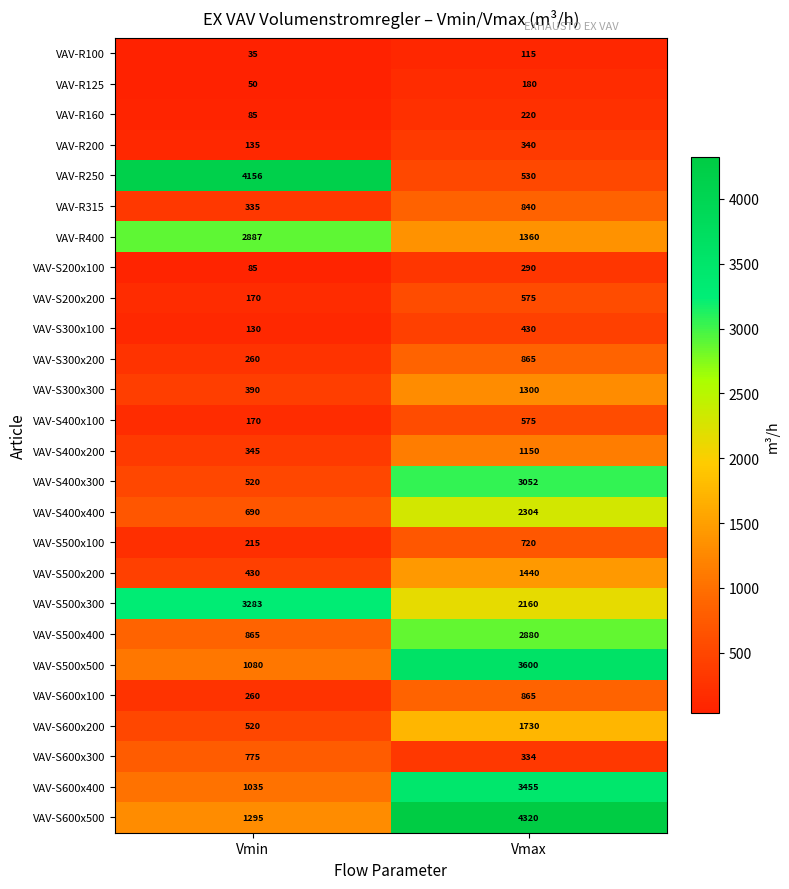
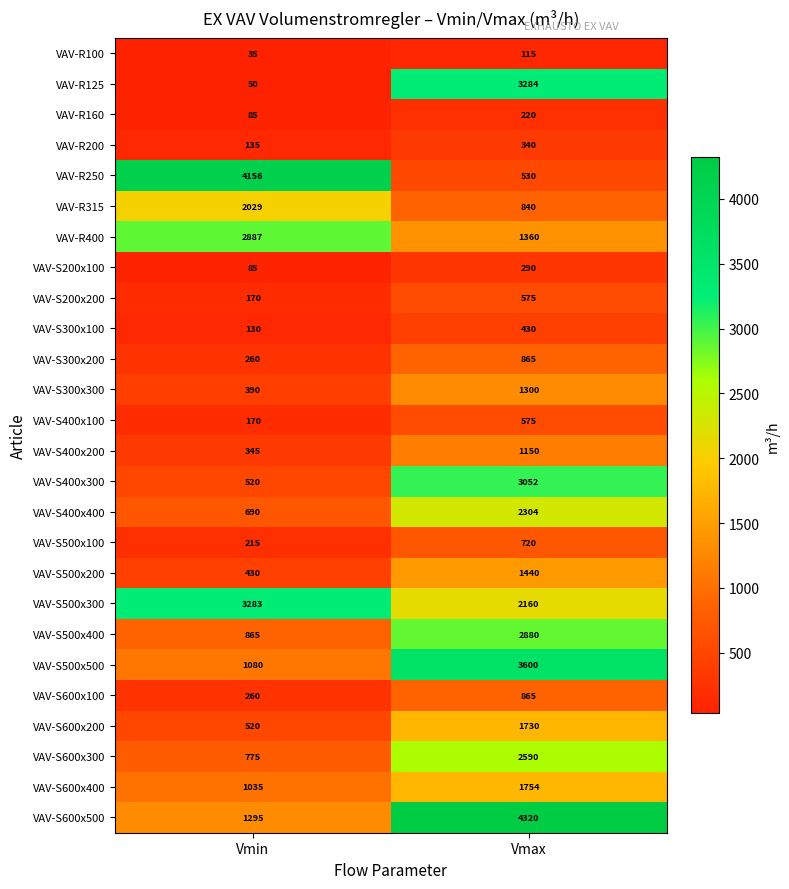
  {
    "VAV-R100": {
      "Vmin": 35,
      "Vmax": 115
    },
    "VAV-R125": {
      "Vmin": 50,
-     "Vmax": 180
+     "Vmax": 3284
    },
    "VAV-R160": {
      "Vmin": 85,
      "Vmax": 220
    },
    "VAV-R200": {
      "Vmin": 135,
      "Vmax": 340
    },
    "VAV-R250": {
      "Vmin": 4156,
      "Vmax": 530
    },
    "VAV-R315": {
-     "Vmin": 335,
+     "Vmin": 2029,
      "Vmax": 840
    },
    "VAV-R400": {
      "Vmin": 2887,
      "Vmax": 1360
    },
    "VAV-S200x100": {
      "Vmin": 85,
      "Vmax": 290
    },
    "VAV-S200x200": {
      "Vmin": 170,
      "Vmax": 575
    },
    "VAV-S300x100": {
      "Vmin": 130,
      "Vmax": 430
    },
    "VAV-S300x200": {
      "Vmin": 260,
      "Vmax": 865
    },
    "VAV-S300x300": {
      "Vmin": 390,
      "Vmax": 1300
    },
    "VAV-S400x100": {
      "Vmin": 170,
      "Vmax": 575
    },
    "VAV-S400x200": {
      "Vmin": 345,
      "Vmax": 1150
    },
    "VAV-S400x300": {
      "Vmin": 520,
      "Vmax": 3052
    },
    "VAV-S400x400": {
      "Vmin": 690,
      "Vmax": 2304
    },
    "VAV-S500x100": {
      "Vmin": 215,
      "Vmax": 720
    },
    "VAV-S500x200": {
      "Vmin": 430,
      "Vmax": 1440
    },
    "VAV-S500x300": {
      "Vmin": 3283,
      "Vmax": 2160
    },
    "VAV-S500x400": {
      "Vmin": 865,
      "Vmax": 2880
    },
    "VAV-S500x500": {
      "Vmin": 1080,
      "Vmax": 3600
    },
    "VAV-S600x100": {
      "Vmin": 260,
      "Vmax": 865
    },
    "VAV-S600x200": {
      "Vmin": 520,
      "Vmax": 1730
    },
    "VAV-S600x300": {
      "Vmin": 775,
-     "Vmax": 334
+     "Vmax": 2590
    },
    "VAV-S600x400": {
      "Vmin": 1035,
-     "Vmax": 3455
+     "Vmax": 1754
    },
    "VAV-S600x500": {
      "Vmin": 1295,
      "Vmax": 4320
    }
  }
